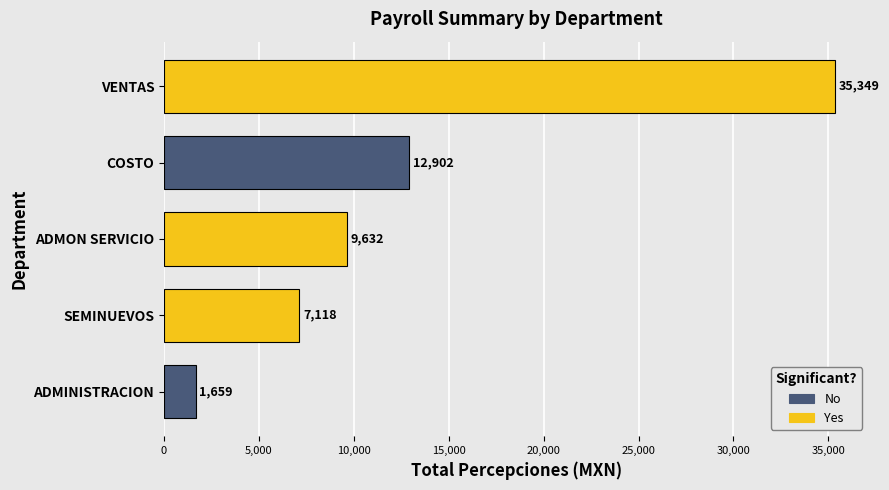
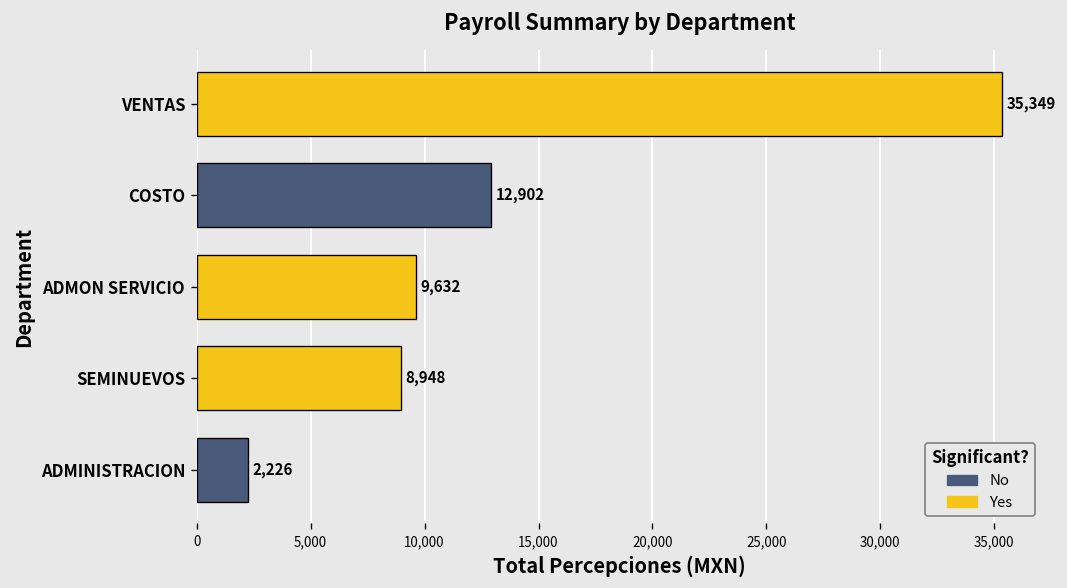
  {
    "VENTAS": "35,349",
    "COSTO": "12,902",
    "ADMON SERVICIO": "9,632",
-   "SEMINUEVOS": "7,118",
-   "ADMINISTRACION": "1,659"
+   "SEMINUEVOS": "8,948",
+   "ADMINISTRACION": "2,226"
  }
